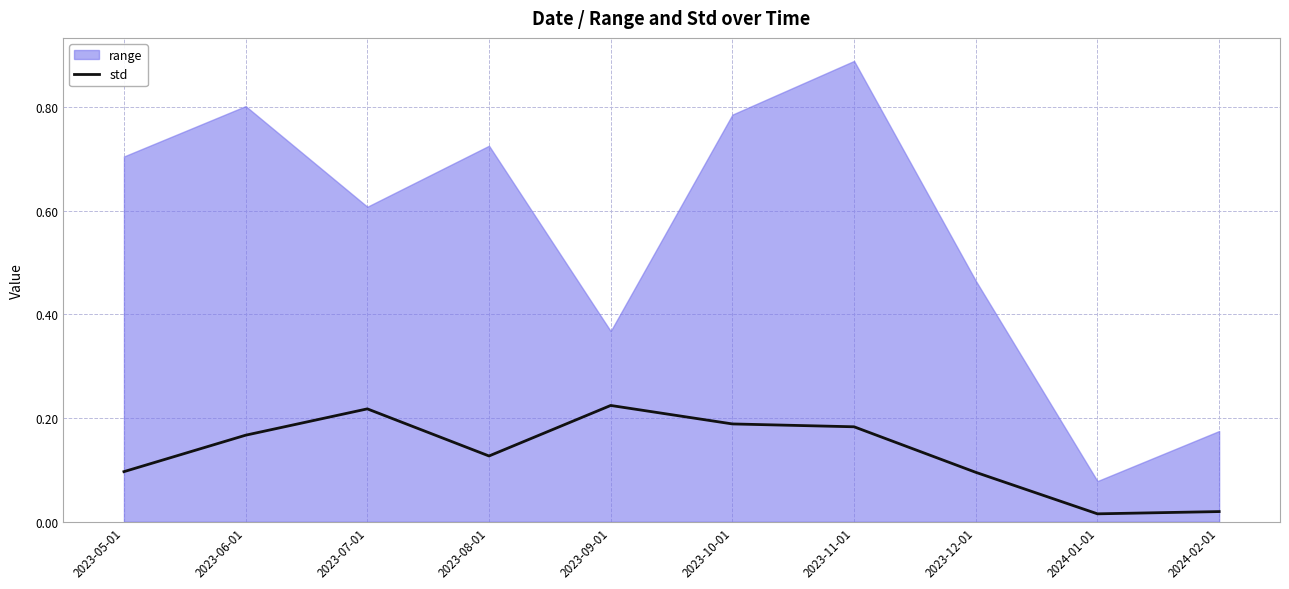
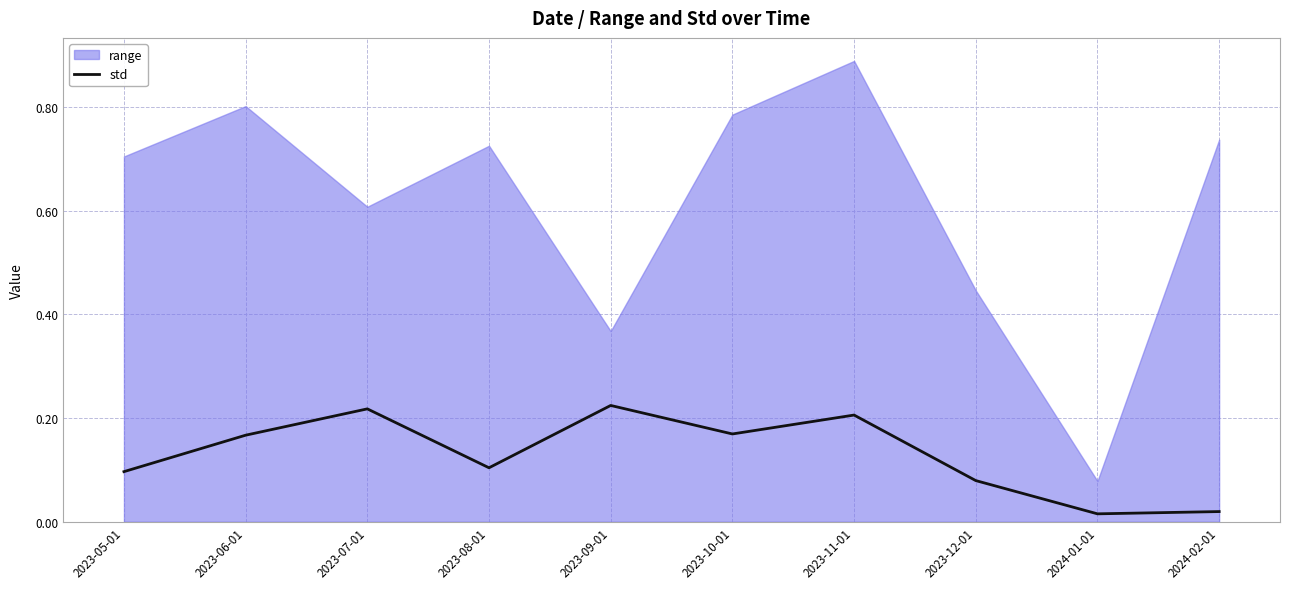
  {
    "std": {
      "2023-05-01": 0.10,
      "2023-06-01": 0.17,
      "2023-07-01": 0.22,
-     "2023-08-01": 0.13,
+     "2023-08-01": 0.10,
      "2023-09-01": 0.22,
-     "2023-10-01": 0.19,
-     "2023-11-01": 0.18,
-     "2023-12-01": 0.10,
+     "2023-10-01": 0.17,
+     "2023-11-01": 0.21,
+     "2023-12-01": 0.08,
      "2024-01-01": 0.02,
      "2024-02-01": 0.02
    },
    "range": {
      "2023-05-01": 0.70,
      "2023-06-01": 0.80,
      "2023-07-01": 0.61,
      "2023-08-01": 0.73,
      "2023-09-01": 0.37,
      "2023-10-01": 0.79,
      "2023-11-01": 0.89,
-     "2023-12-01": 0.46,
+     "2023-12-01": 0.45,
      "2024-01-01": 0.08,
-     "2024-02-01": 0.18
+     "2024-02-01": 0.74
    }
  }
